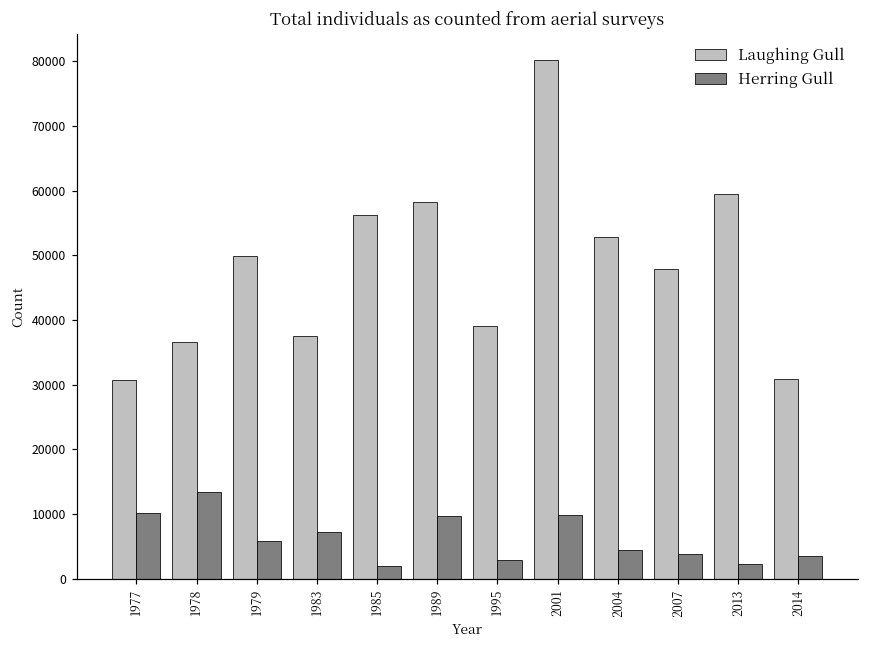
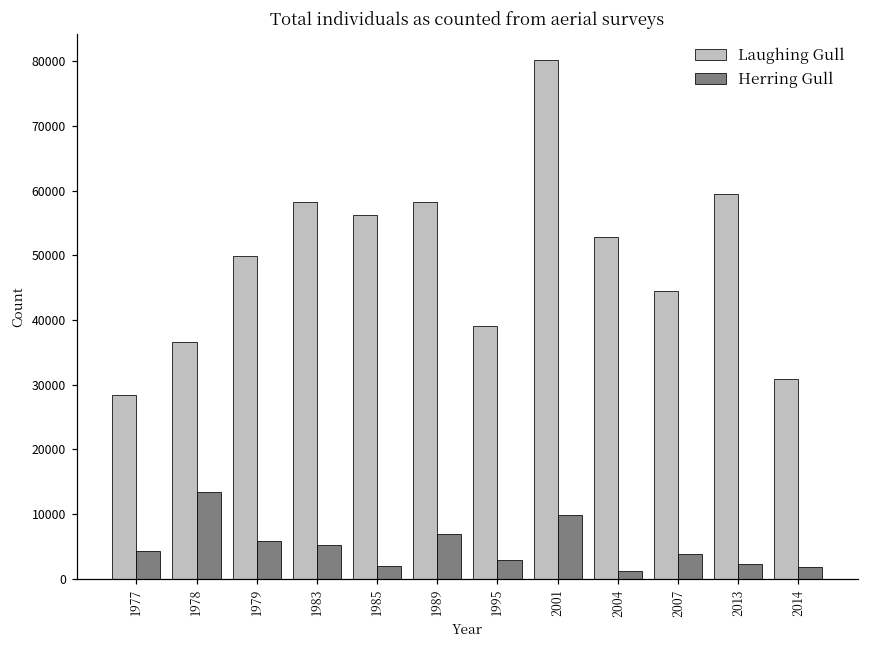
  {
    "Laughing Gull": {
-     "1977": 31000,
+     "1977": 28000,
      "1978": 37000,
      "1979": 50000,
-     "1983": 38000,
+     "1983": 58000,
      "1985": 56000,
      "1989": 58000,
      "1995": 39000,
      "2001": 80000,
      "2004": 53000,
-     "2007": 48000,
+     "2007": 44000,
      "2013": 60000,
      "2014": 31000
    },
    "Herring Gull": {
-     "1977": 10000,
+     "1977": 4000,
      "1978": 13000,
      "1979": 6000,
-     "1983": 7000,
+     "1983": 5000,
      "1985": 2000,
-     "1989": 10000,
+     "1989": 7000,
      "1995": 3000,
      "2001": 10000,
-     "2004": 4000,
+     "2004": 1000,
      "2007": 4000,
      "2013": 2000,
-     "2014": 3000
+     "2014": 2000
    }
  }
